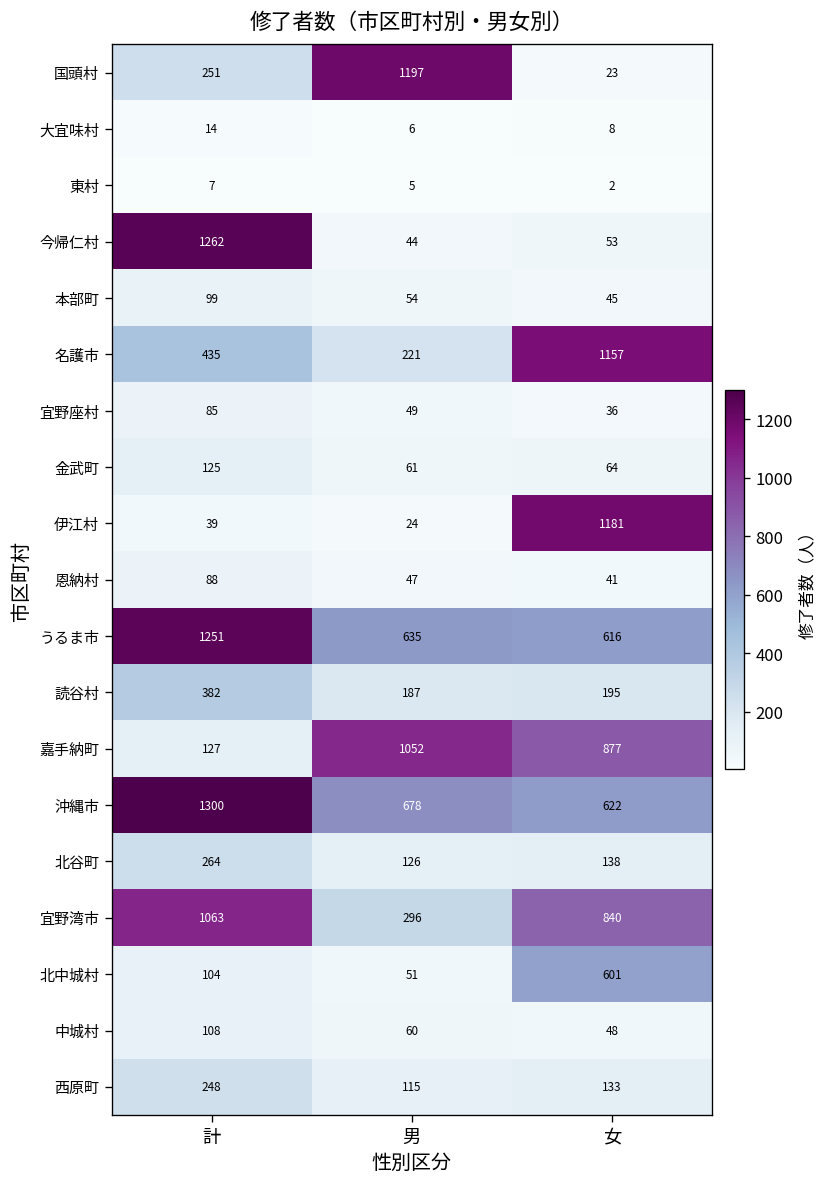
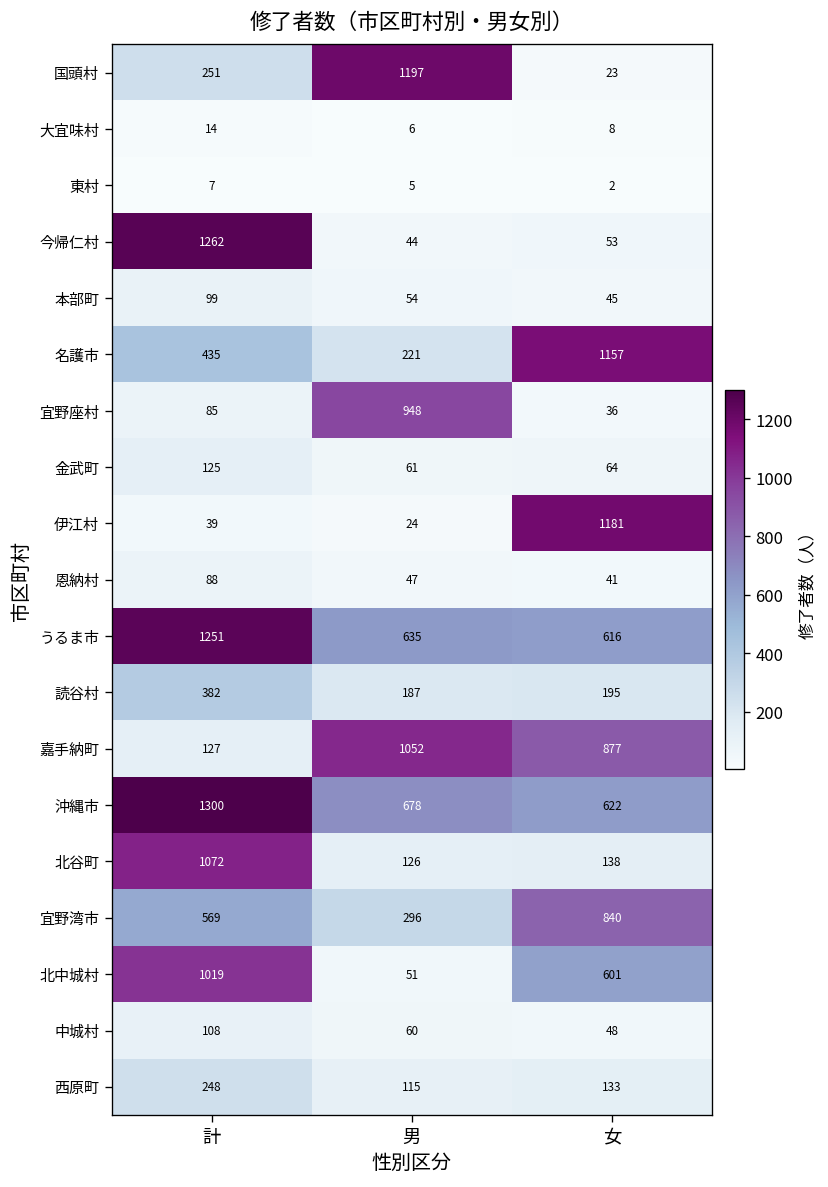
  {
    "国頭村": {
      "計": 251,
      "男": 1197,
      "女": 23
    },
    "大宜味村": {
      "計": 14,
      "男": 6,
      "女": 8
    },
    "東村": {
      "計": 7,
      "男": 5,
      "女": 2
    },
    "今帰仁村": {
      "計": 1262,
      "男": 44,
      "女": 53
    },
    "本部町": {
      "計": 99,
      "男": 54,
      "女": 45
    },
    "名護市": {
      "計": 435,
      "男": 221,
      "女": 1157
    },
    "宜野座村": {
      "計": 85,
-     "男": 49,
+     "男": 948,
      "女": 36
    },
    "金武町": {
      "計": 125,
      "男": 61,
      "女": 64
    },
    "伊江村": {
      "計": 39,
      "男": 24,
      "女": 1181
    },
    "恩納村": {
      "計": 88,
      "男": 47,
      "女": 41
    },
    "うるま市": {
      "計": 1251,
      "男": 635,
      "女": 616
    },
    "読谷村": {
      "計": 382,
      "男": 187,
      "女": 195
    },
    "嘉手納町": {
      "計": 127,
      "男": 1052,
      "女": 877
    },
    "沖縄市": {
      "計": 1300,
      "男": 678,
      "女": 622
    },
    "北谷町": {
-     "計": 264,
+     "計": 1072,
      "男": 126,
      "女": 138
    },
    "宜野湾市": {
-     "計": 1063,
+     "計": 569,
      "男": 296,
      "女": 840
    },
    "北中城村": {
-     "計": 104,
+     "計": 1019,
      "男": 51,
      "女": 601
    },
    "中城村": {
      "計": 108,
      "男": 60,
      "女": 48
    },
    "西原町": {
      "計": 248,
      "男": 115,
      "女": 133
    }
  }
